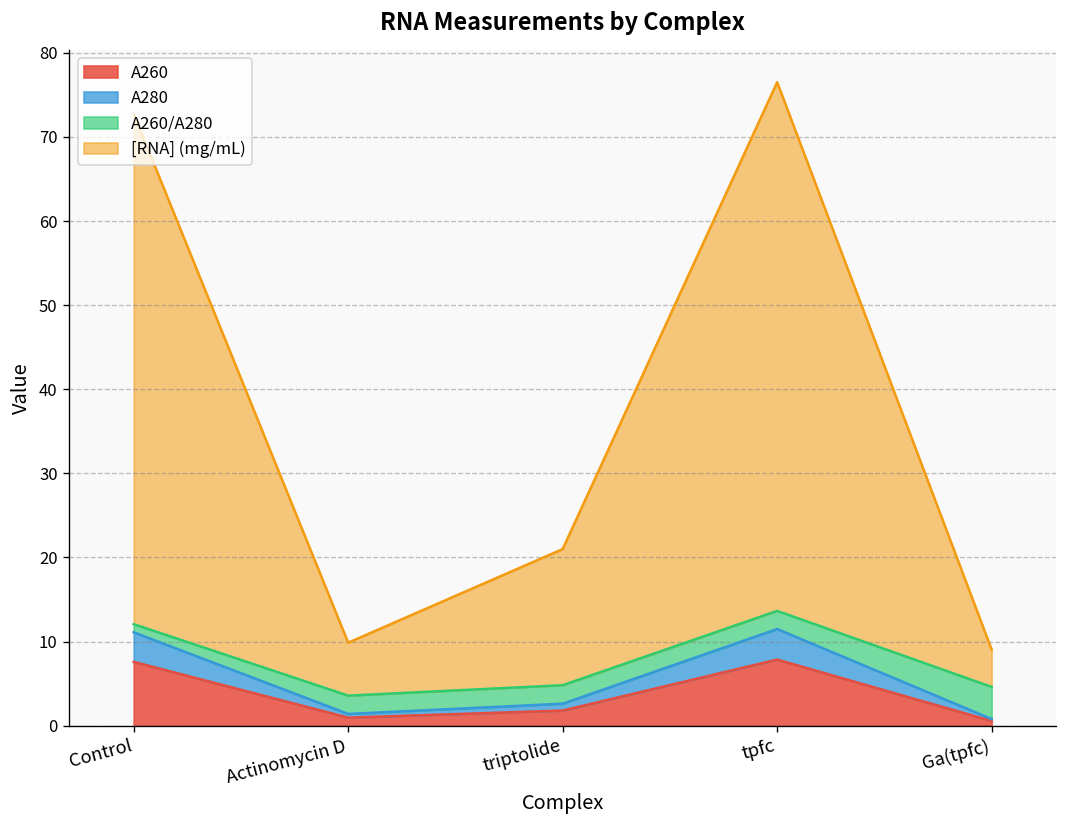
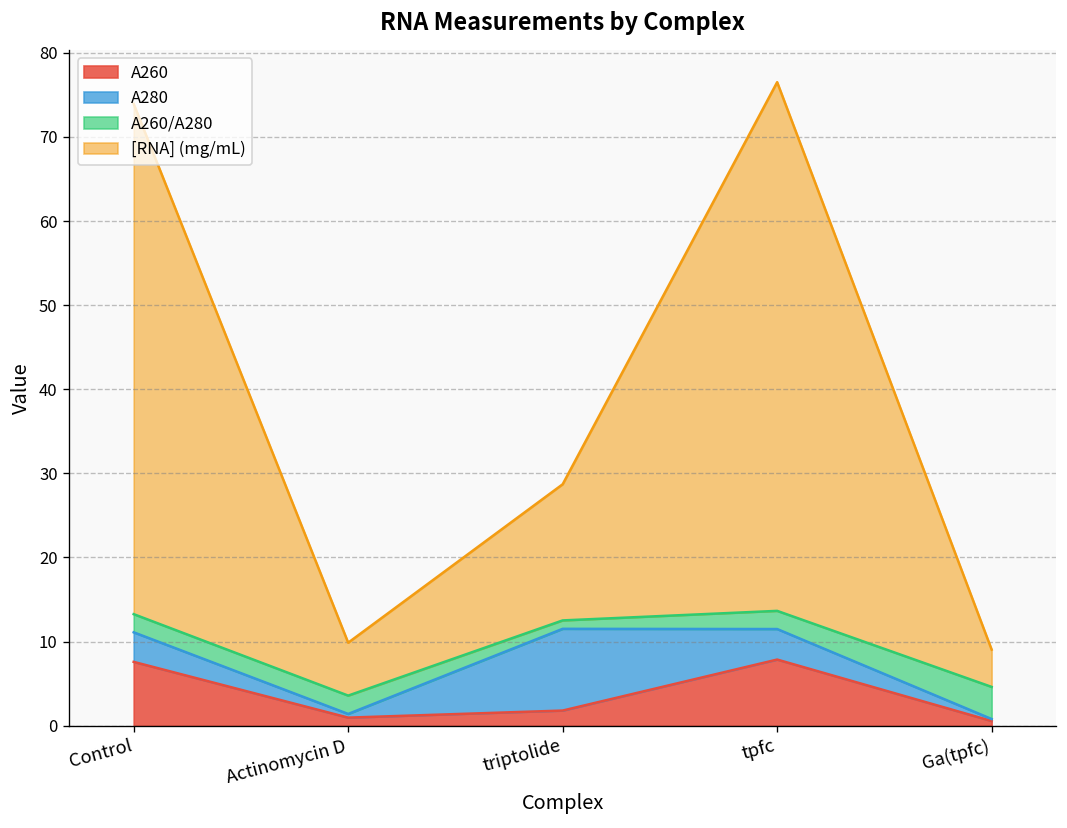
  {
    "A260": {
      "Control": 8,
      "Actinomycin D": 1,
      "triptolide": 2,
      "tpfc": 8
    },
    "A280": {
      "Control": 4,
      "Actinomycin D": 0,
-     "triptolide": 1,
+     "triptolide": 10,
      "tpfc": 4
    },
    "A260/A280": {
-     "Control": 1,
+     "Control": 2,
      "Actinomycin D": 2,
-     "triptolide": 2,
+     "triptolide": 1,
      "tpfc": 2,
      "Ga(tpfc)": 4
    },
    "[RNA] (mg/mL)": {
      "Actinomycin D": 6,
      "triptolide": 16,
      "tpfc": 63,
      "Ga(tpfc)": 4
    }
  }
